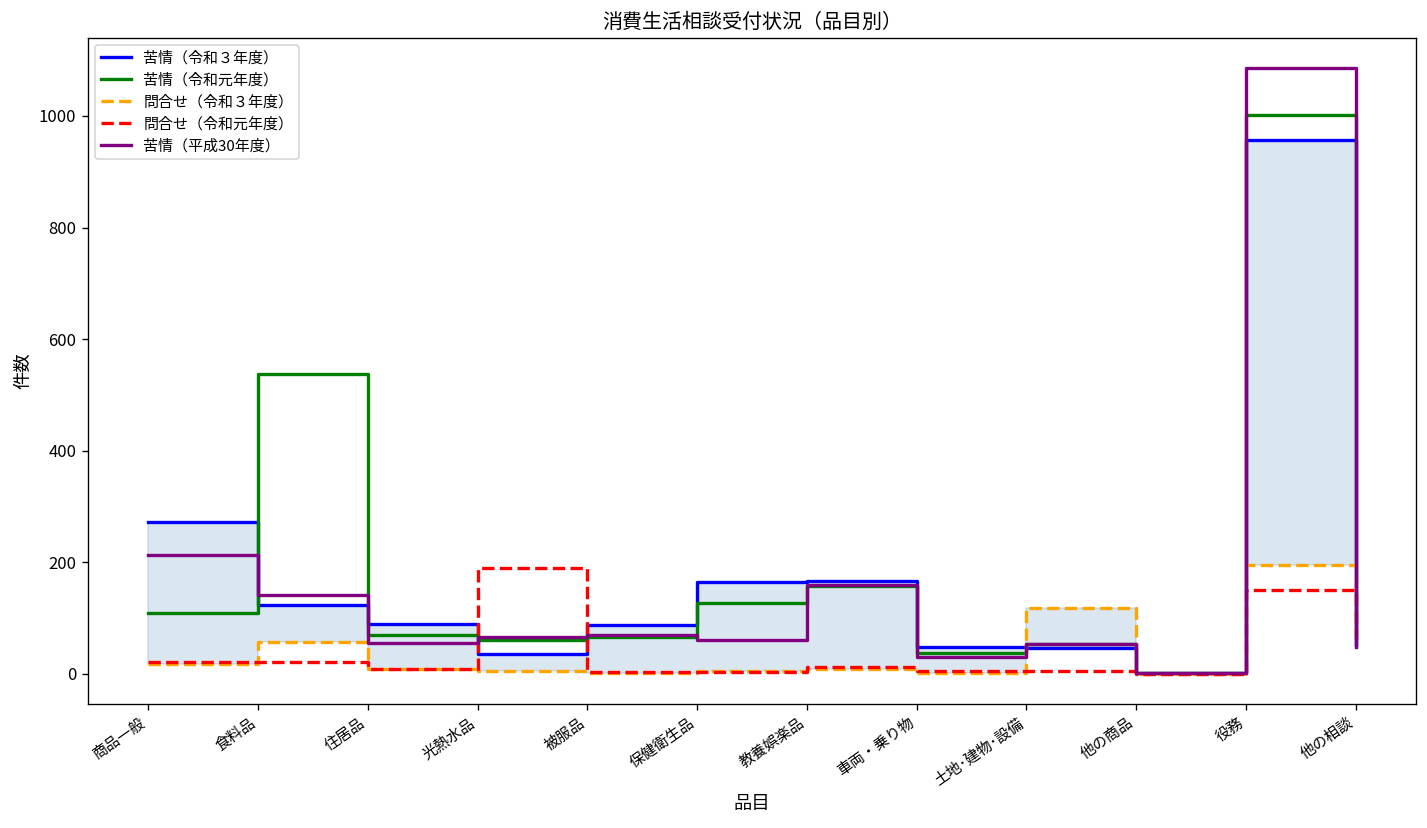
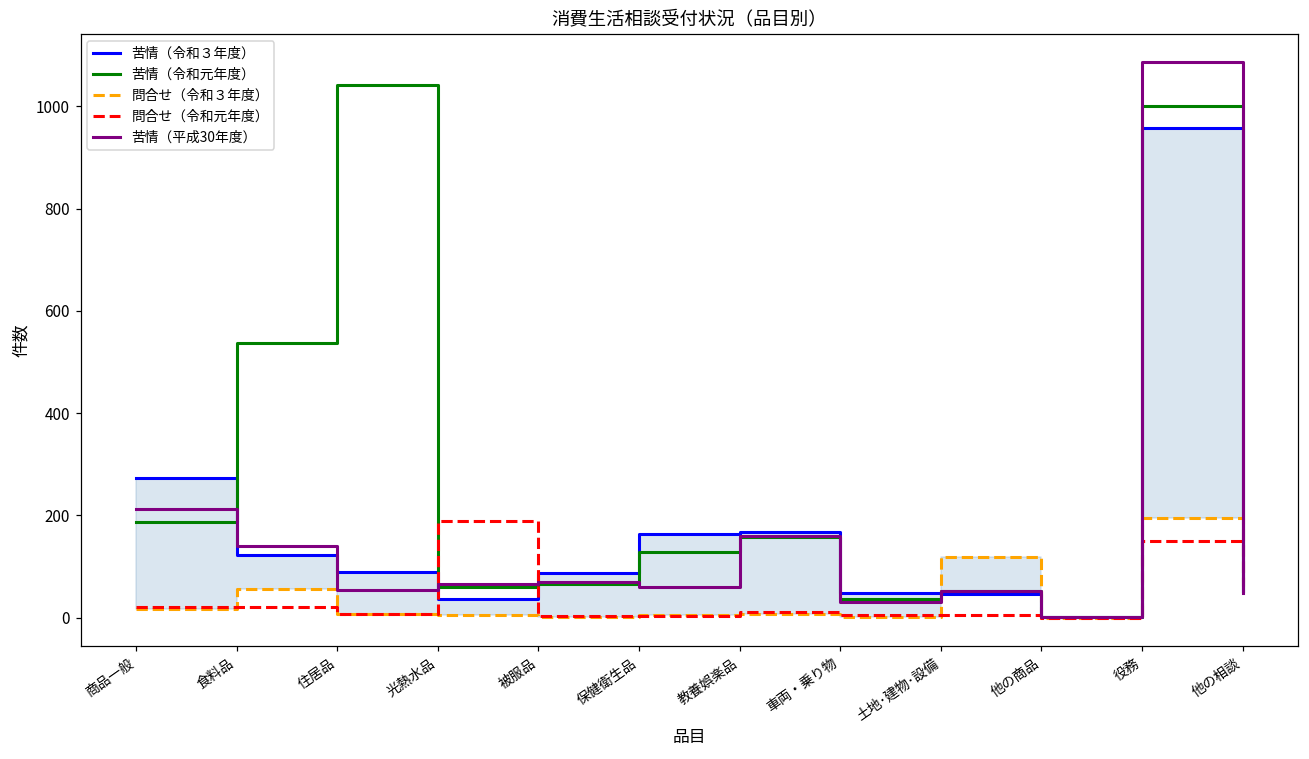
  {
    "苦情（令和元年度）": {
-     "商品一般": 110,
+     "商品一般": 190,
      "食料品": 540,
-     "住居品": 70,
+     "住居品": 1040,
      "光熱水品": 60,
      "保健衛生品": 130,
      "車両・乗り物": 40,
      "役務": 1000
    },
    "問合せ（令和３年度）": {
      "食料品": 60,
      "光熱水品": 10,
      "役務": 200
    },
    "問合せ（令和元年度）": {
      "食料品": 20,
      "光熱水品": 190,
      "土地･建物･設備": 10,
      "役務": 150,
      "他の相談": 60
    },
    "苦情（平成30年度）": {
      "商品一般": 210,
      "食料品": 140,
      "住居品": 60,
      "光熱水品": 70,
      "保健衛生品": 60,
      "車両・乗り物": 30,
      "役務": 1090
    }
  }
